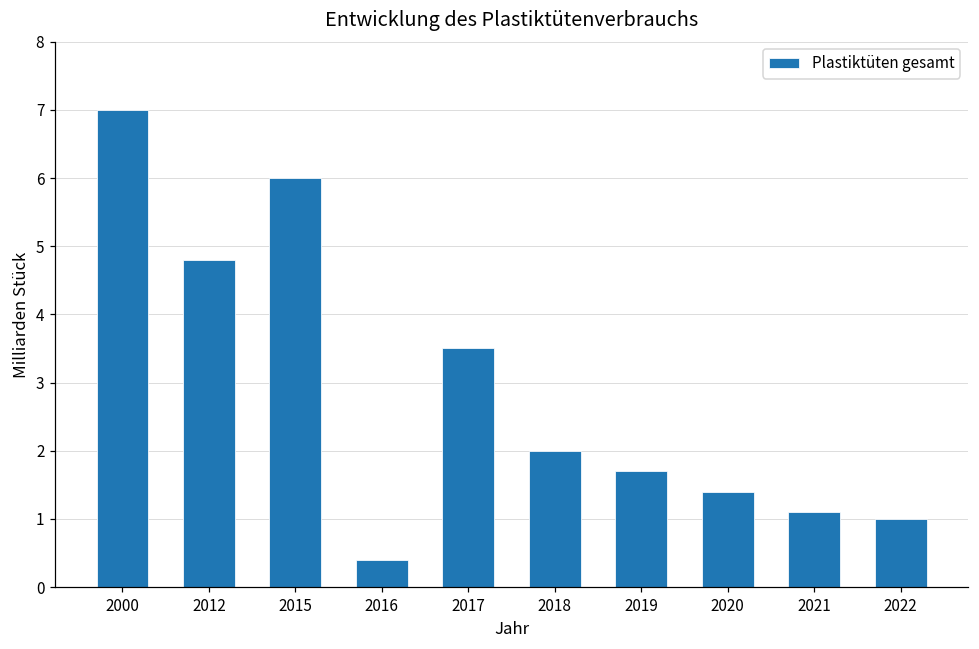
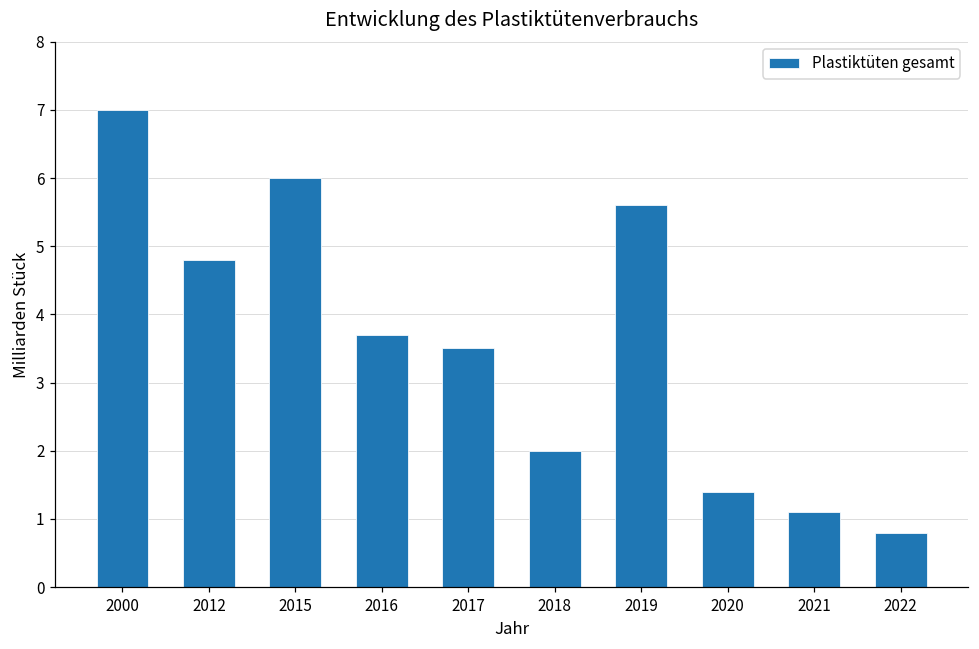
  {
    "2000": 7.0,
    "2012": 4.8,
    "2015": 6.0,
-   "2016": 0.4,
+   "2016": 3.7,
    "2017": 3.5,
    "2018": 2.0,
-   "2019": 1.7,
+   "2019": 5.6,
    "2020": 1.4,
    "2021": 1.1,
-   "2022": 1.0
+   "2022": 0.8
  }
